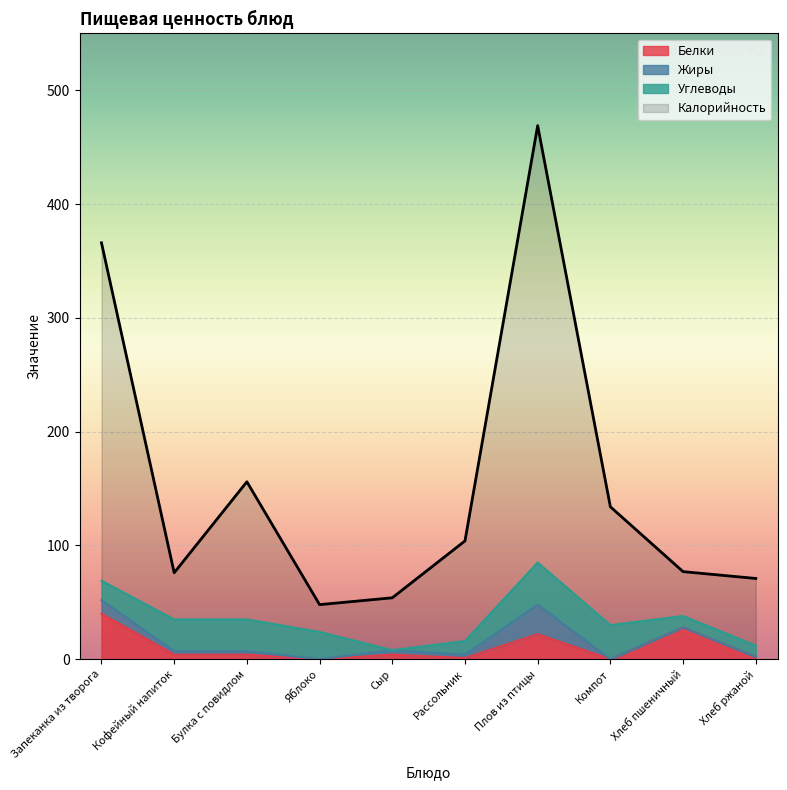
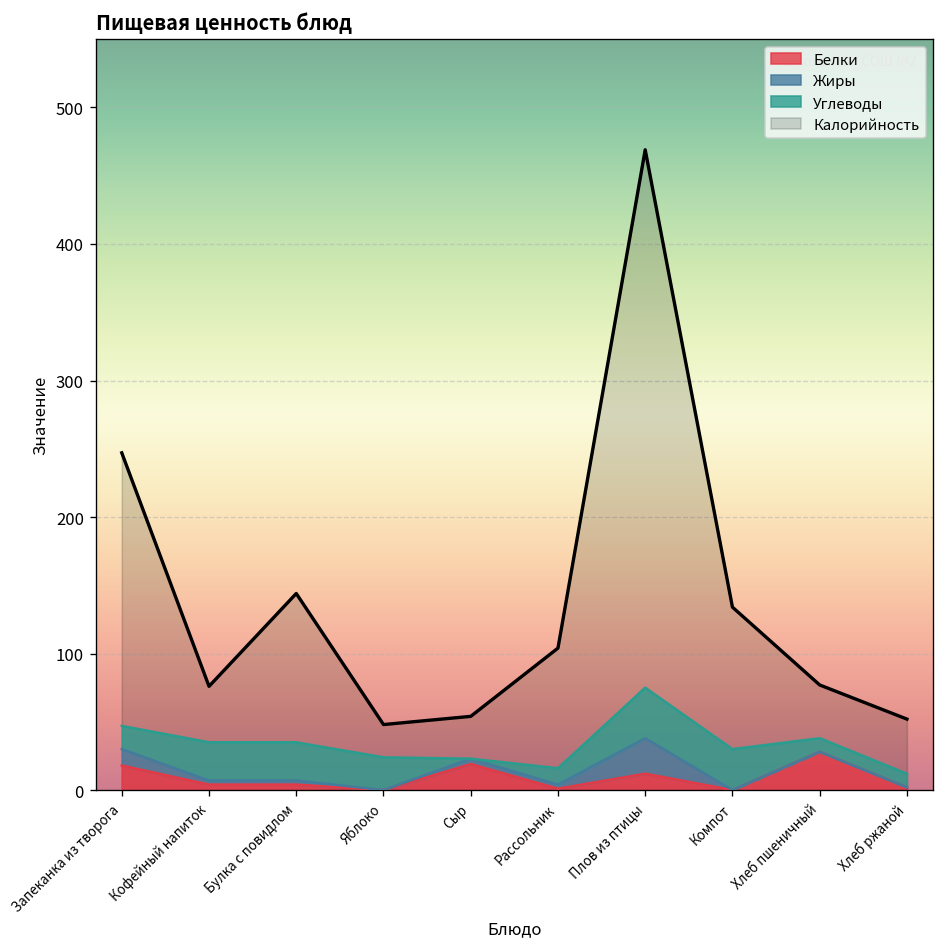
  {
    "Белки": {
-     "Запеканка из творога": 40,
+     "Запеканка из творога": 18,
      "Кофейный напиток": 4,
      "Булка с повидлом": 4,
-     "Сыр": 4,
+     "Сыр": 19,
      "Рассольник": 1,
-     "Плов из птицы": 22
+     "Плов из птицы": 12
    },
    "Калорийность": {
-     "Запеканка из творога": 366,
+     "Запеканка из творога": 247,
      "Кофейный напиток": 76,
-     "Булка с повидлом": 156,
+     "Булка с повидлом": 144,
      "Яблоко": 48,
      "Сыр": 54,
      "Рассольник": 104,
      "Плов из птицы": 469,
      "Компот": 134,
      "Хлеб пшеничный": 77,
-     "Хлеб ржаной": 71
+     "Хлеб ржаной": 52
    }
  }
